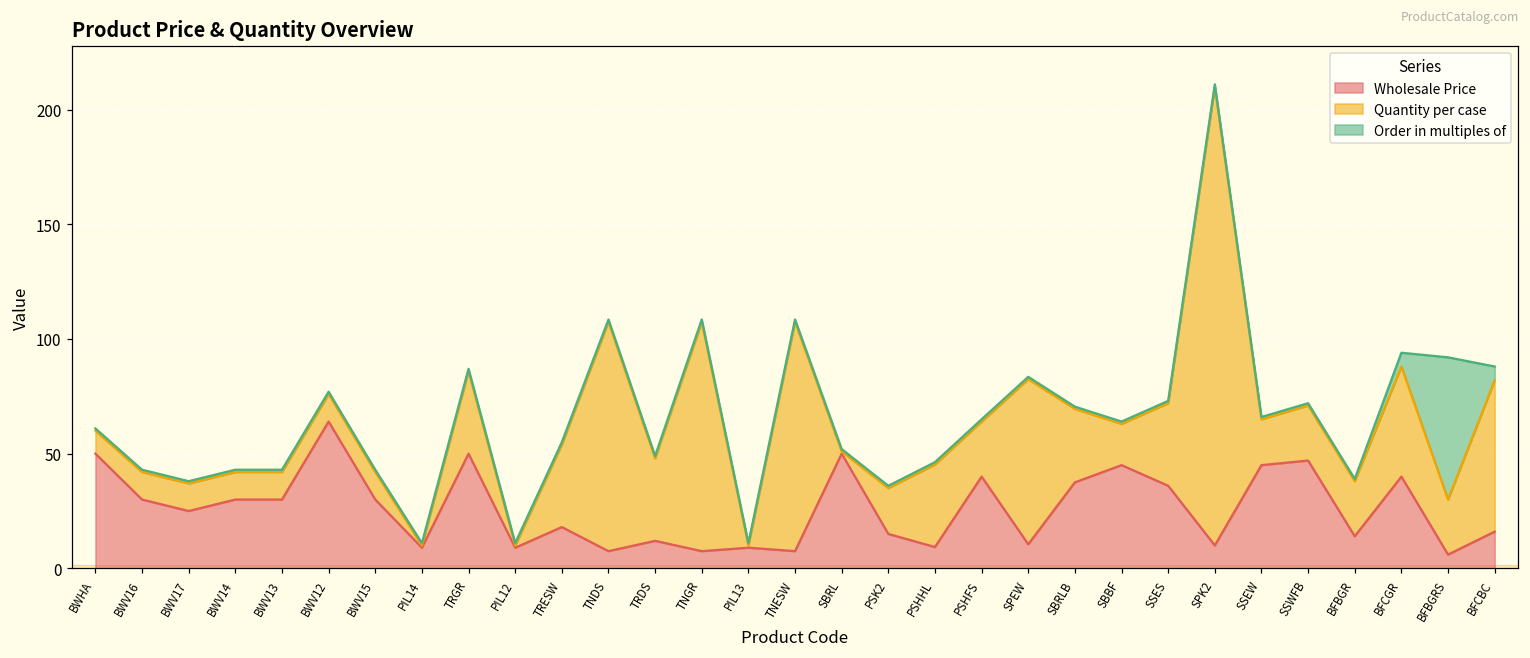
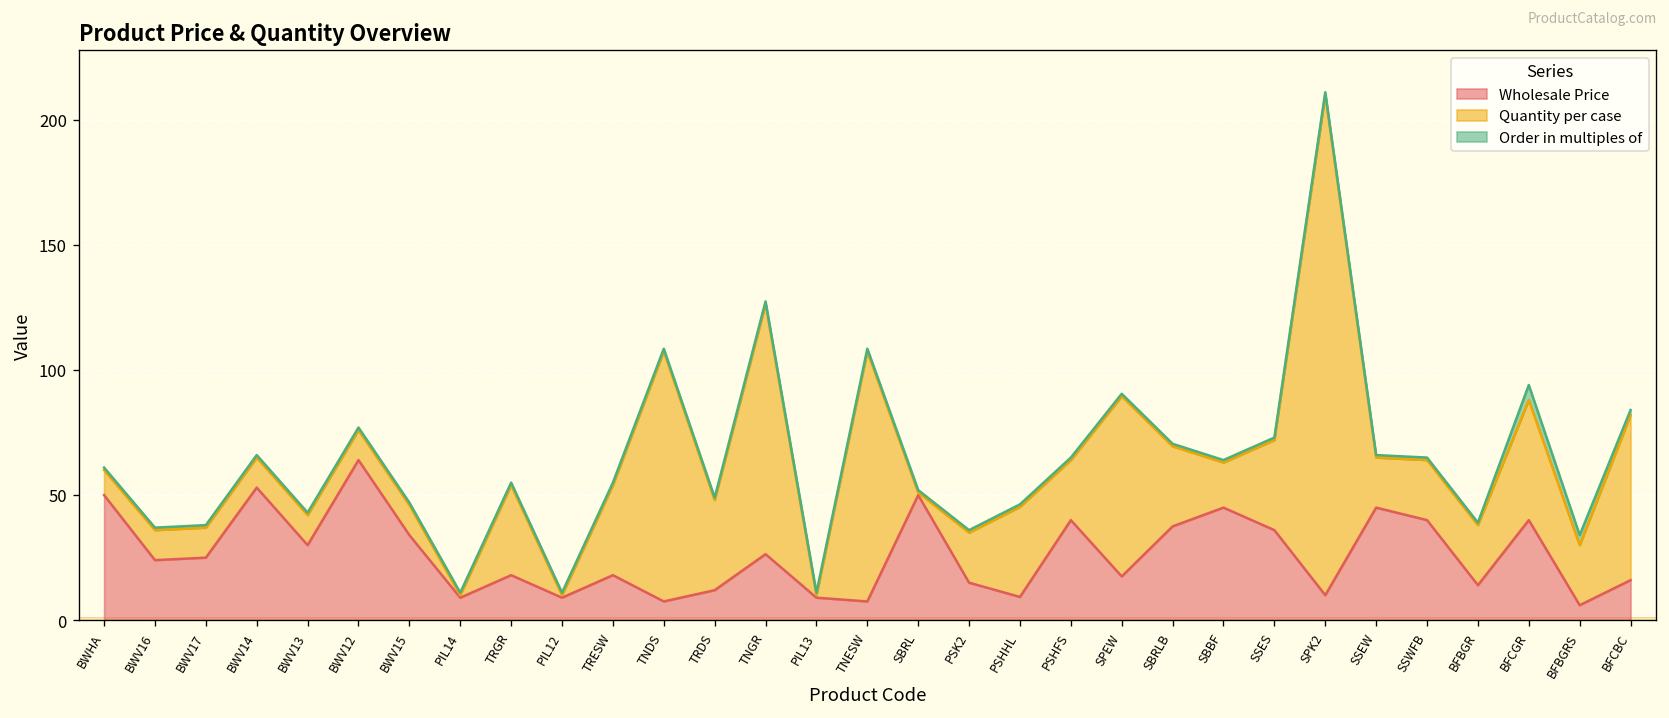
  {
    "Wholesale Price": {
      "BWHA": 50,
-     "BWV16": 30,
+     "BWV16": 24,
      "BWV17": 25,
-     "BWV14": 30,
+     "BWV14": 53,
      "BWV13": 30,
      "BWV12": 64,
-     "BWV15": 30,
-     "TRGR": 50,
+     "BWV15": 34,
+     "TRGR": 18,
      "TRESW": 18,
      "TNDS": 8,
      "TRDS": 12,
-     "TNGR": 8,
+     "TNGR": 26,
      "TNESW": 8,
      "PSK2": 15,
      "PSHHL": 9,
      "PSHFS": 40,
-     "SPEW": 11,
+     "SPEW": 18,
      "SBRLB": 38,
      "SBBF": 45,
      "SSES": 36,
      "SPK2": 10,
      "SSEW": 45,
-     "SSWFB": 47,
+     "SSWFB": 40,
      "BFBGR": 14,
      "BFCGR": 40,
      "BFBGRS": 6,
      "BFCBC": 16
    },
    "Quantity per case": {
      "BFCGR": 48,
      "BFBGRS": 24,
      "BFCBC": 66
    },
    "Order in multiples of": {
      "BFCGR": 6,
-     "BFBGRS": 62,
-     "BFCBC": 6
+     "BFBGRS": 4,
+     "BFCBC": 2
    }
  }
